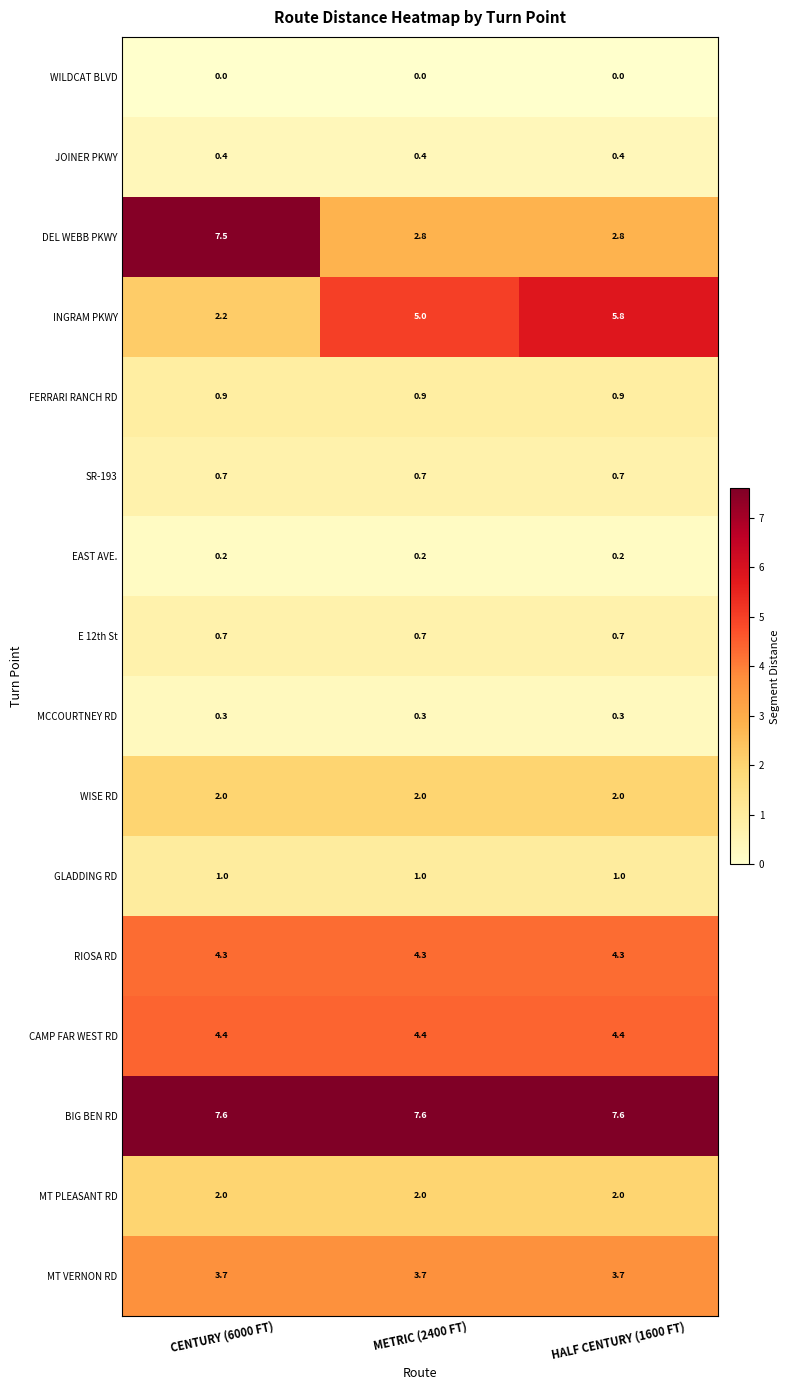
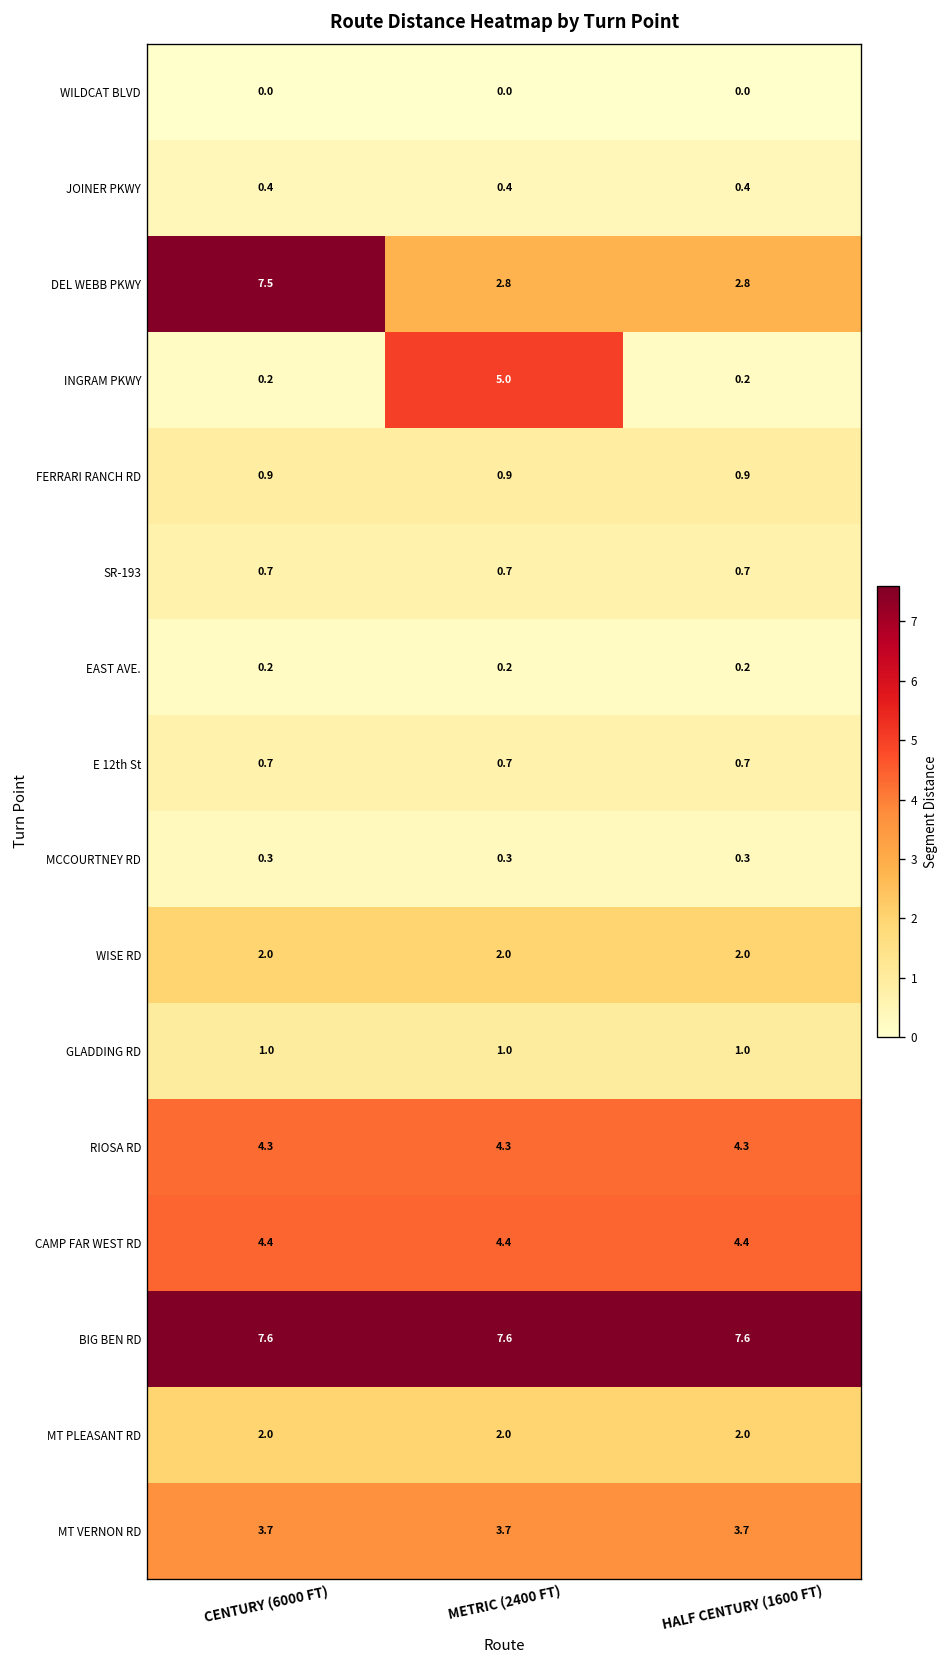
  {
    "WILDCAT BLVD": {
      "CENTURY (6000 FT)": 0.0,
      "METRIC (2400 FT)": 0.0,
      "HALF CENTURY (1600 FT)": 0.0
    },
    "JOINER PKWY": {
      "CENTURY (6000 FT)": 0.4,
      "METRIC (2400 FT)": 0.4,
      "HALF CENTURY (1600 FT)": 0.4
    },
    "DEL WEBB PKWY": {
      "CENTURY (6000 FT)": 7.5,
      "METRIC (2400 FT)": 2.8,
      "HALF CENTURY (1600 FT)": 2.8
    },
    "INGRAM PKWY": {
-     "CENTURY (6000 FT)": 2.2,
+     "CENTURY (6000 FT)": 0.2,
      "METRIC (2400 FT)": 5.0,
-     "HALF CENTURY (1600 FT)": 5.8
+     "HALF CENTURY (1600 FT)": 0.2
    },
    "FERRARI RANCH RD": {
      "CENTURY (6000 FT)": 0.9,
      "METRIC (2400 FT)": 0.9,
      "HALF CENTURY (1600 FT)": 0.9
    },
    "SR-193": {
      "CENTURY (6000 FT)": 0.7,
      "METRIC (2400 FT)": 0.7,
      "HALF CENTURY (1600 FT)": 0.7
    },
    "EAST AVE.": {
      "CENTURY (6000 FT)": 0.2,
      "METRIC (2400 FT)": 0.2,
      "HALF CENTURY (1600 FT)": 0.2
    },
    "E 12th St": {
      "CENTURY (6000 FT)": 0.7,
      "METRIC (2400 FT)": 0.7,
      "HALF CENTURY (1600 FT)": 0.7
    },
    "MCCOURTNEY RD": {
      "CENTURY (6000 FT)": 0.3,
      "METRIC (2400 FT)": 0.3,
      "HALF CENTURY (1600 FT)": 0.3
    },
    "WISE RD": {
      "CENTURY (6000 FT)": 2.0,
      "METRIC (2400 FT)": 2.0,
      "HALF CENTURY (1600 FT)": 2.0
    },
    "GLADDING RD": {
      "CENTURY (6000 FT)": 1.0,
      "METRIC (2400 FT)": 1.0,
      "HALF CENTURY (1600 FT)": 1.0
    },
    "RIOSA RD": {
      "CENTURY (6000 FT)": 4.3,
      "METRIC (2400 FT)": 4.3,
      "HALF CENTURY (1600 FT)": 4.3
    },
    "CAMP FAR WEST RD": {
      "CENTURY (6000 FT)": 4.4,
      "METRIC (2400 FT)": 4.4,
      "HALF CENTURY (1600 FT)": 4.4
    },
    "BIG BEN RD": {
      "CENTURY (6000 FT)": 7.6,
      "METRIC (2400 FT)": 7.6,
      "HALF CENTURY (1600 FT)": 7.6
    },
    "MT PLEASANT RD": {
      "CENTURY (6000 FT)": 2.0,
      "METRIC (2400 FT)": 2.0,
      "HALF CENTURY (1600 FT)": 2.0
    },
    "MT VERNON RD": {
      "CENTURY (6000 FT)": 3.7,
      "METRIC (2400 FT)": 3.7,
      "HALF CENTURY (1600 FT)": 3.7
    }
  }
